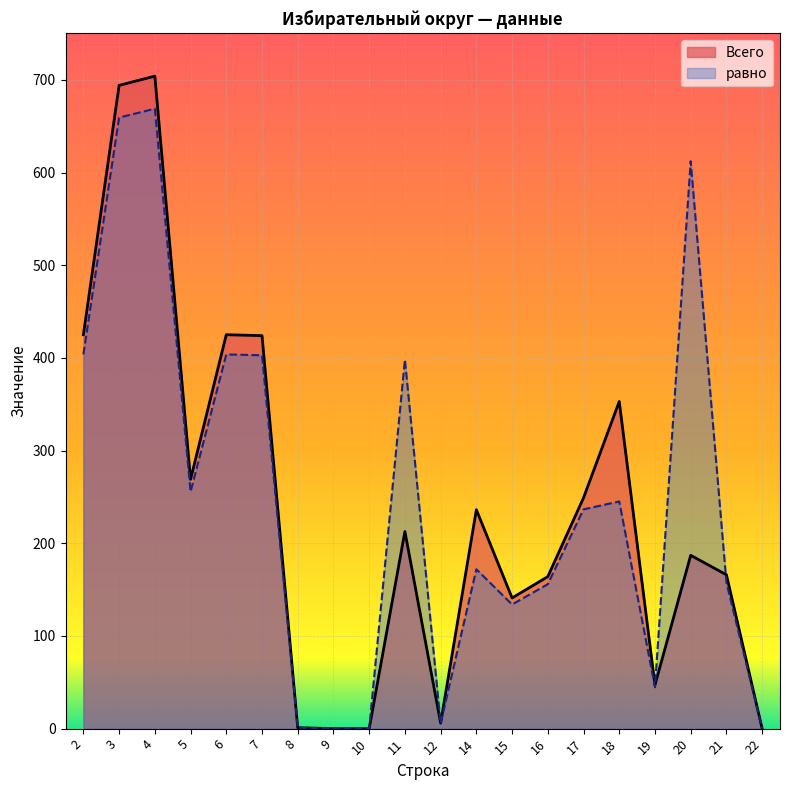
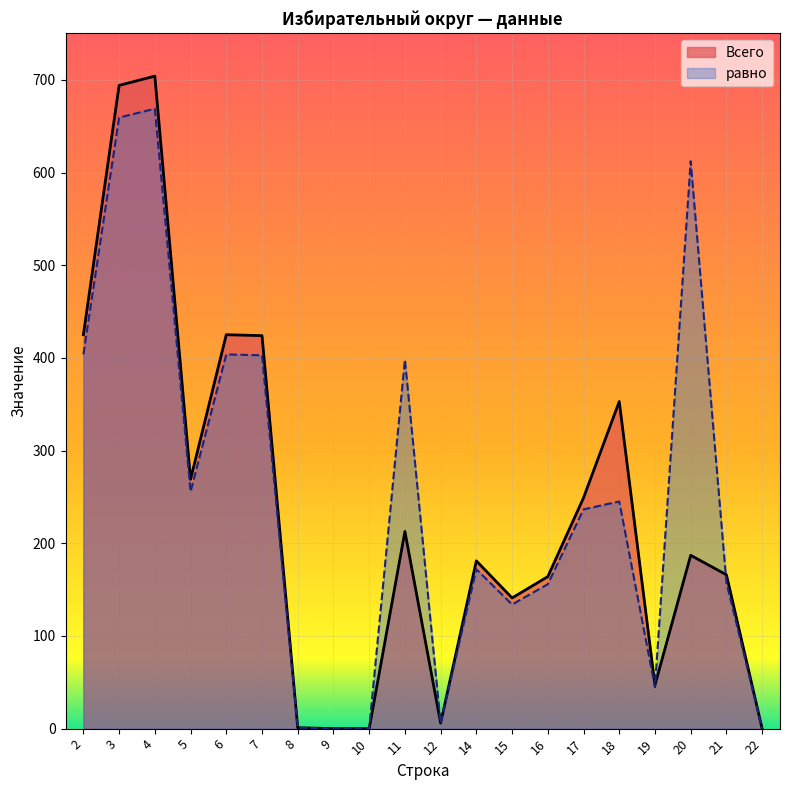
  {
    "Всего": {
      "2": 430,
      "3": 690,
      "4": 700,
      "5": 270,
      "6": 430,
      "7": 420,
      "11": 210,
-     "14": 240,
+     "14": 180,
      "15": 140,
      "16": 160,
      "17": 250,
      "18": 350,
      "20": 190,
      "21": 170
    },
    "равно": {
      "2": 400,
      "3": 660,
      "4": 670,
      "5": 260,
      "6": 400,
      "7": 400,
      "11": 400,
      "14": 170,
      "15": 130,
      "16": 160,
      "17": 240,
      "18": 250,
      "20": 610,
      "21": 160
    }
  }
